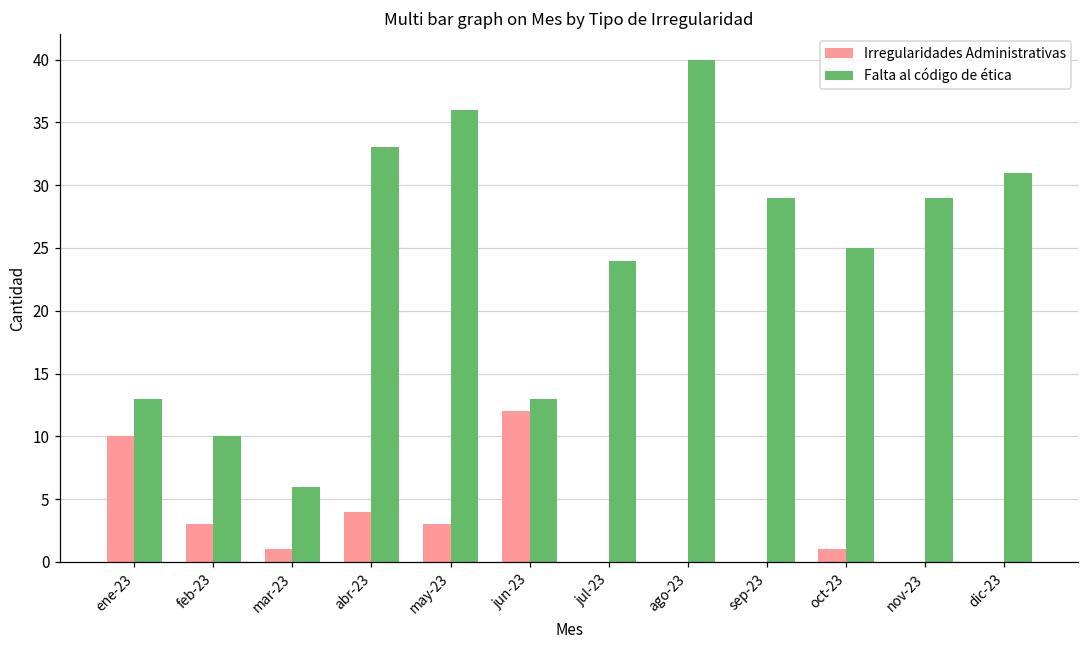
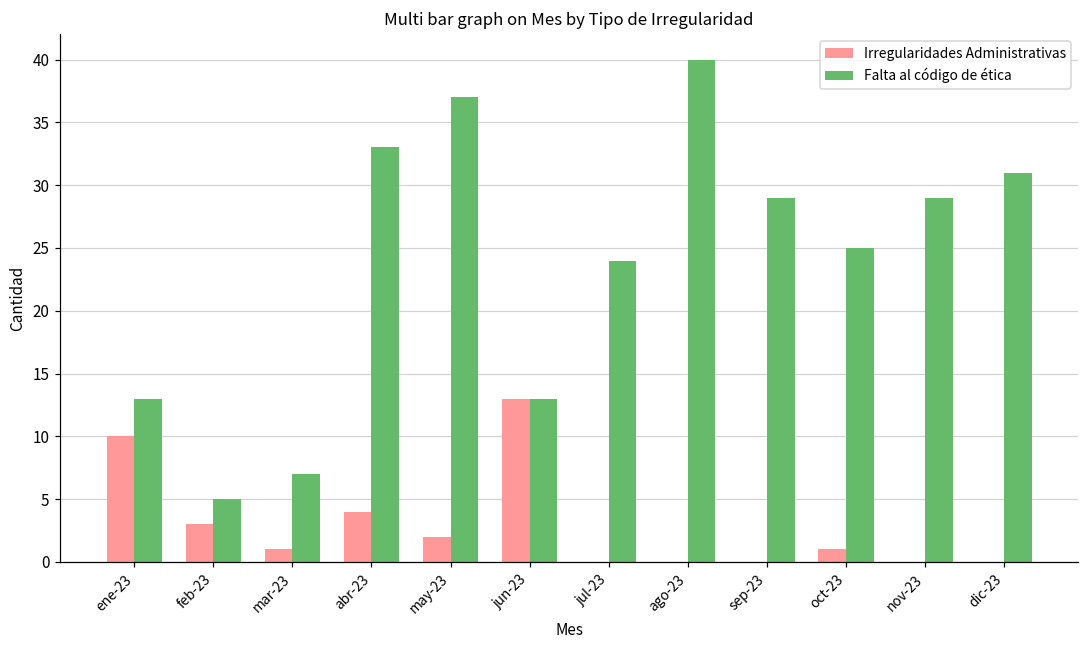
  {
    "Irregularidades Administrativas": {
      "ene-23": 10,
      "feb-23": 3,
      "mar-23": 1,
      "abr-23": 4,
-     "may-23": 3,
-     "jun-23": 12,
+     "may-23": 2,
+     "jun-23": 13,
      "jul-23": 0,
      "ago-23": 0,
      "sep-23": 0,
      "oct-23": 1,
      "nov-23": 0,
      "dic-23": 0
    },
    "Falta al código de ética": {
      "ene-23": 13,
-     "feb-23": 10,
-     "mar-23": 6,
+     "feb-23": 5,
+     "mar-23": 7,
      "abr-23": 33,
-     "may-23": 36,
+     "may-23": 37,
      "jun-23": 13,
      "jul-23": 24,
      "ago-23": 40,
      "sep-23": 29,
      "oct-23": 25,
      "nov-23": 29,
      "dic-23": 31
    }
  }
